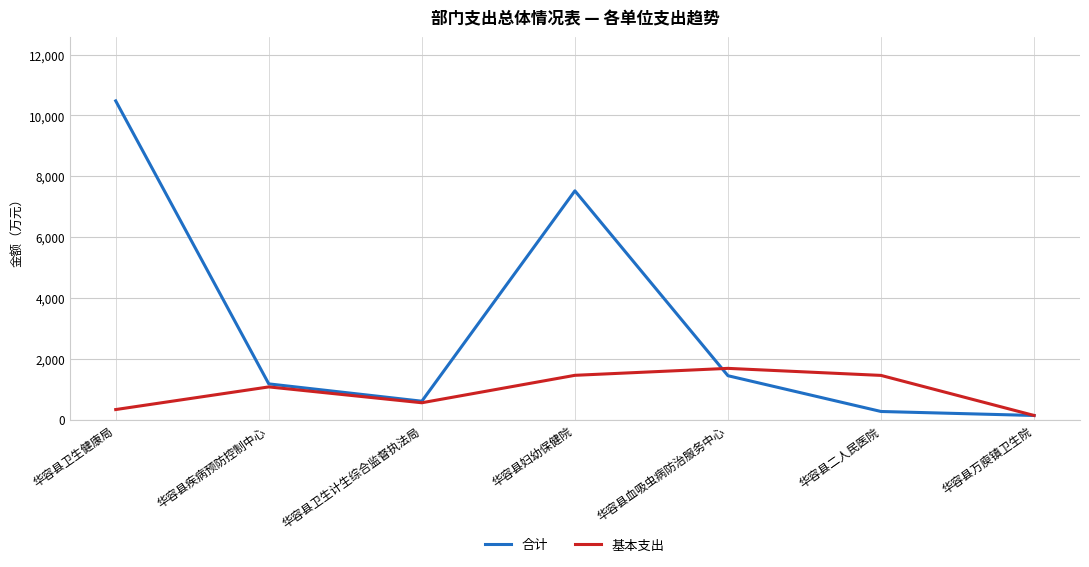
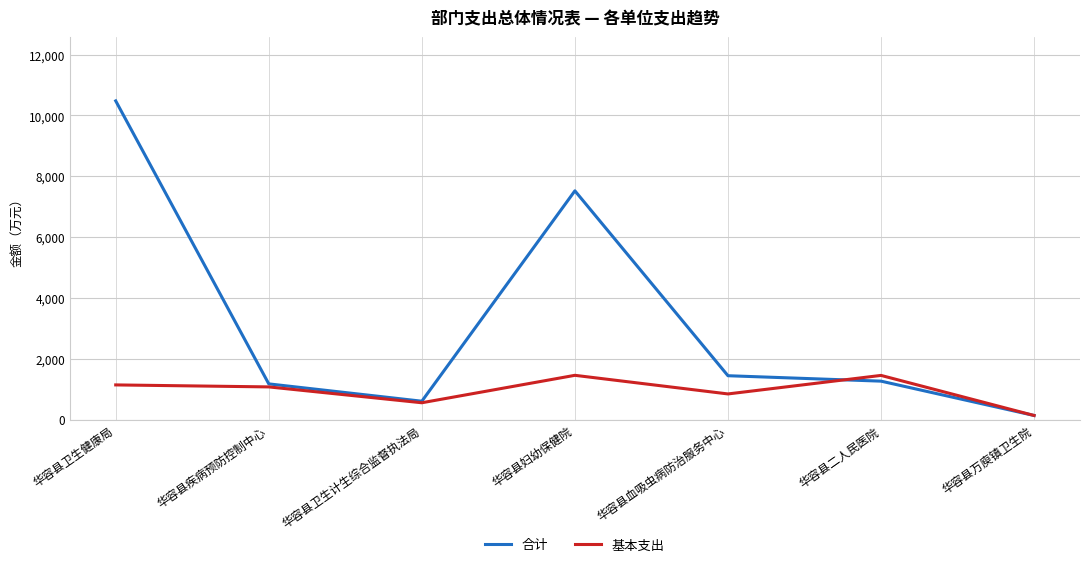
  {
    "合计": {
      "华容县卫生健康局": "10,500",
      "华容县疾病预防控制中心": "1,200",
      "华容县妇幼保健院": "7,500",
      "华容县血吸虫病防治服务中心": "1,400",
-     "华容县二人民医院": "300"
+     "华容县二人民医院": "1,300"
    },
    "基本支出": {
-     "华容县卫生健康局": "300",
+     "华容县卫生健康局": "1,100",
      "华容县疾病预防控制中心": "1,100",
      "华容县妇幼保健院": "1,500",
-     "华容县血吸虫病防治服务中心": "1,700",
+     "华容县血吸虫病防治服务中心": "800",
      "华容县二人民医院": "1,500"
    }
  }
